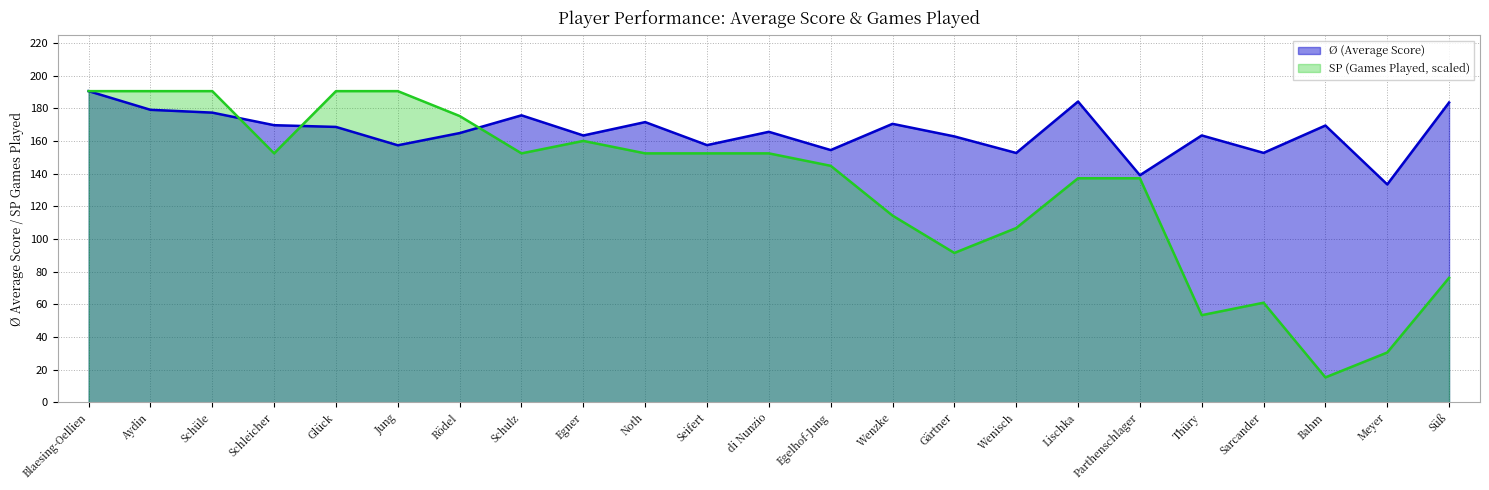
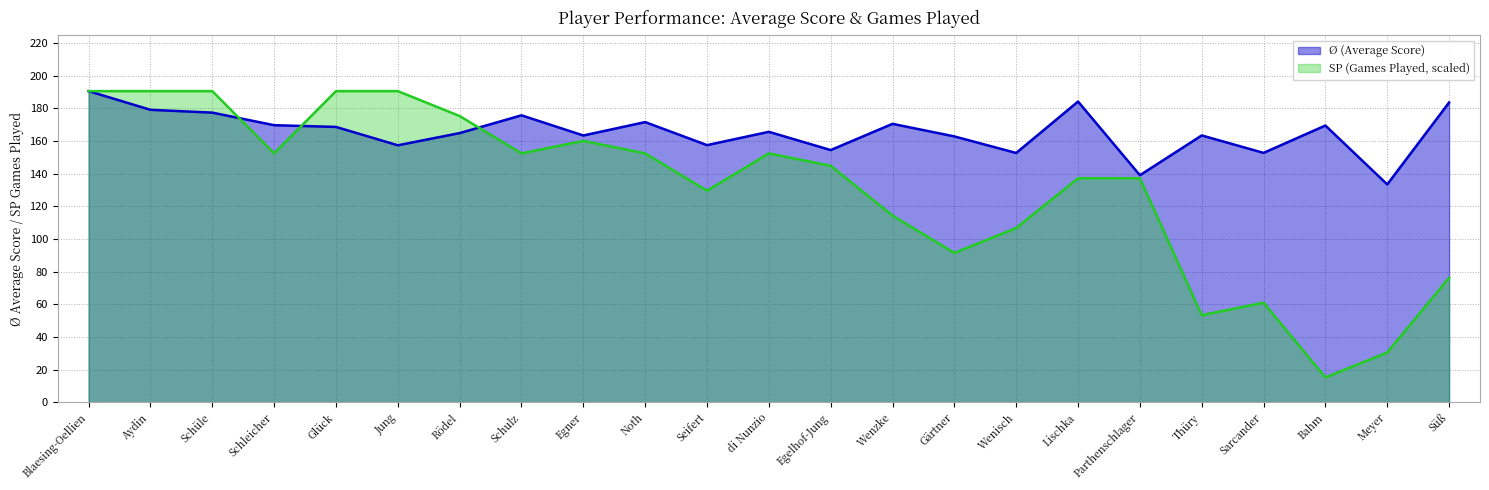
  {
    "Ø (Average Score)": {
      "Aydin": 179,
      "Schüle": 177,
      "Schleicher": 170,
      "Glück": 169,
      "Jung": 157,
      "Rödel": 165,
      "Schulz": 176,
      "Egner": 163,
      "Noth": 172,
      "Seifert": 158,
      "di Nunzio": 166,
      "Egelhof-Jung": 154,
      "Wenzke": 171,
      "Gärtner": 163,
      "Wenisch": 153,
      "Lischka": 184,
      "Parthenschlager": 139,
      "Thüry": 163,
      "Sarcander": 153,
      "Bahm": 170,
      "Meyer": 133,
      "Süß": 184
    },
    "SP (Games Played, scaled)": {
      "Aydin": 191,
      "Schüle": 191,
      "Schleicher": 152,
      "Glück": 191,
      "Jung": 191,
      "Rödel": 175,
      "Schulz": 152,
      "Egner": 160,
      "Noth": 152,
-     "Seifert": 152,
+     "Seifert": 130,
      "di Nunzio": 152,
      "Egelhof-Jung": 145,
      "Wenzke": 114,
      "Gärtner": 91,
      "Wenisch": 107,
      "Lischka": 137,
      "Parthenschlager": 137,
      "Thüry": 53,
      "Sarcander": 61,
      "Bahm": 15,
      "Meyer": 30,
      "Süß": 76
    }
  }
